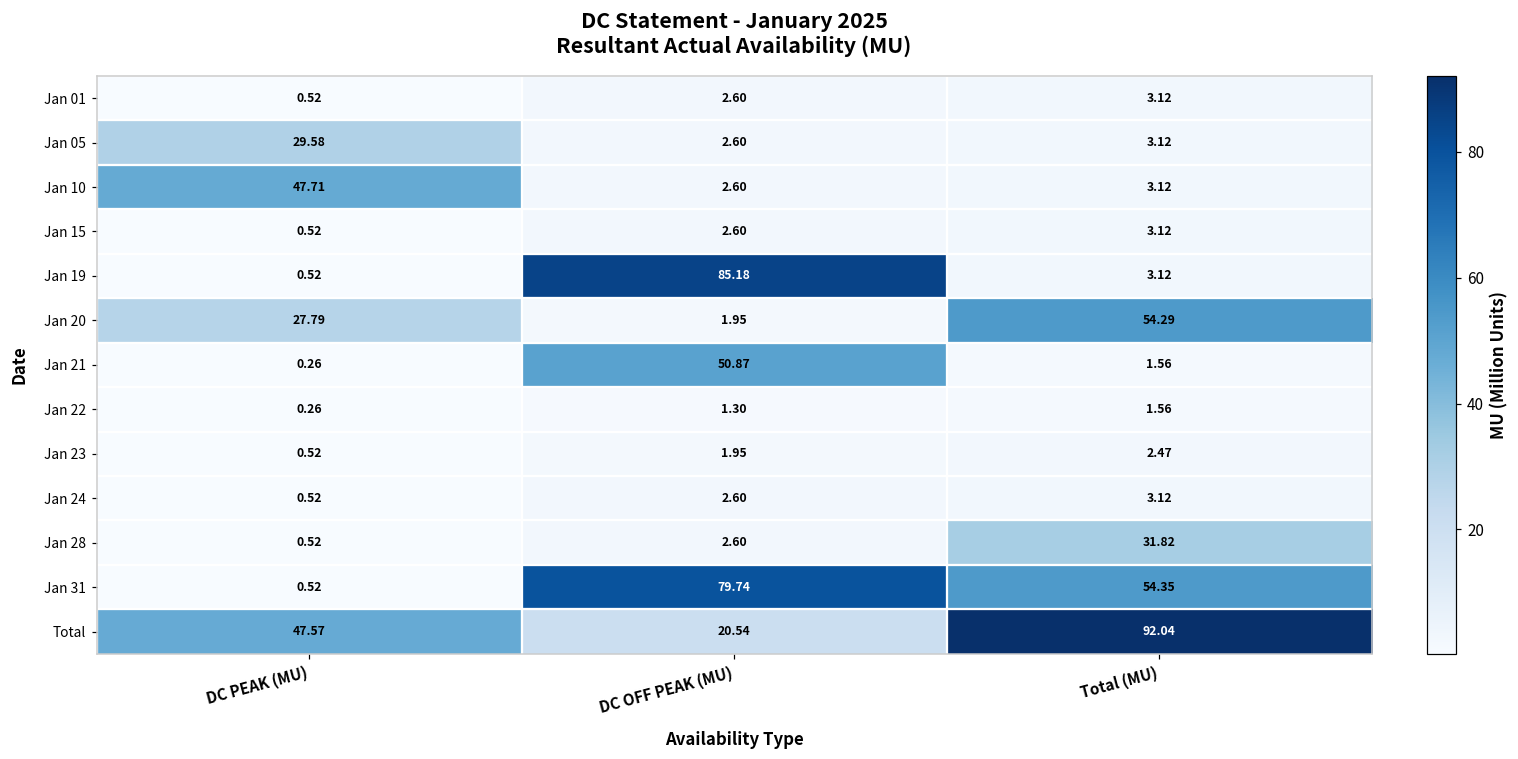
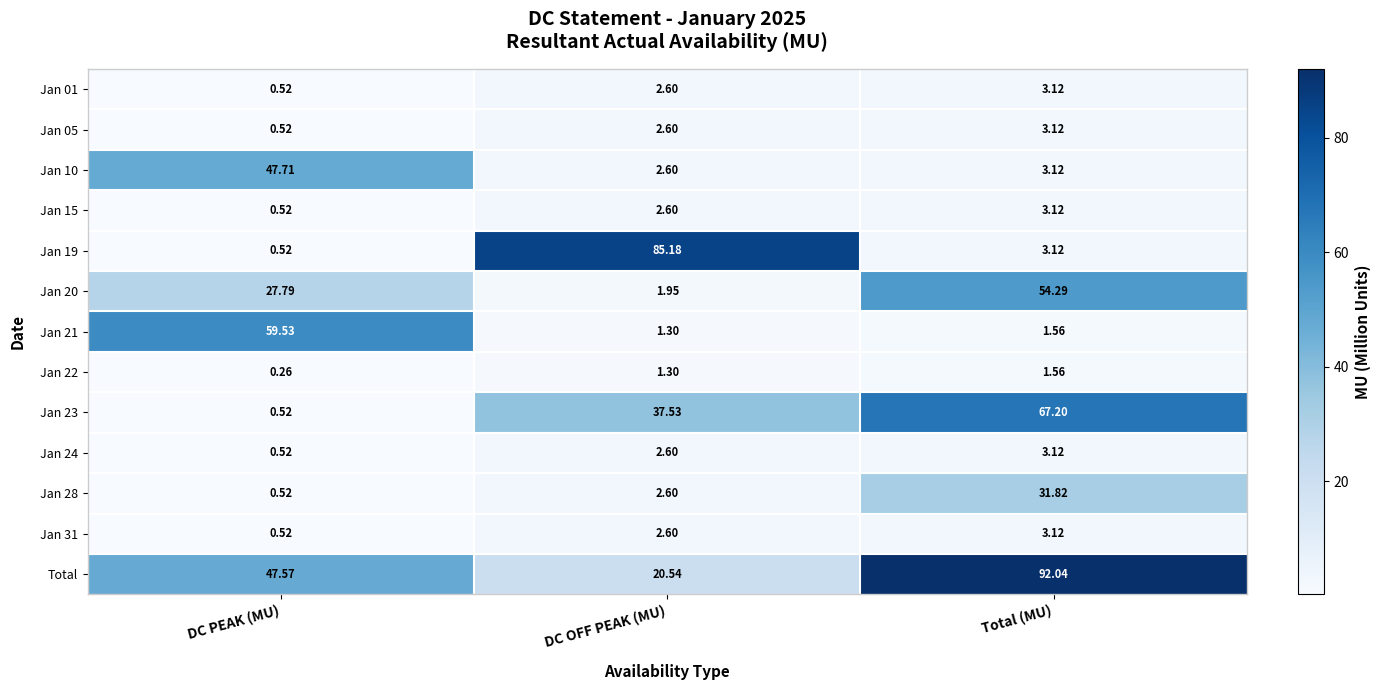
  {
    "Jan 01": {
      "DC PEAK (MU)": 0.52,
      "DC OFF PEAK (MU)": 2.60,
      "Total (MU)": 3.12
    },
    "Jan 05": {
-     "DC PEAK (MU)": 29.58,
+     "DC PEAK (MU)": 0.52,
      "DC OFF PEAK (MU)": 2.60,
      "Total (MU)": 3.12
    },
    "Jan 10": {
      "DC PEAK (MU)": 47.71,
      "DC OFF PEAK (MU)": 2.60,
      "Total (MU)": 3.12
    },
    "Jan 15": {
      "DC PEAK (MU)": 0.52,
      "DC OFF PEAK (MU)": 2.60,
      "Total (MU)": 3.12
    },
    "Jan 19": {
      "DC PEAK (MU)": 0.52,
      "DC OFF PEAK (MU)": 85.18,
      "Total (MU)": 3.12
    },
    "Jan 20": {
      "DC PEAK (MU)": 27.79,
      "DC OFF PEAK (MU)": 1.95,
      "Total (MU)": 54.29
    },
    "Jan 21": {
-     "DC PEAK (MU)": 0.26,
-     "DC OFF PEAK (MU)": 50.87,
+     "DC PEAK (MU)": 59.53,
+     "DC OFF PEAK (MU)": 1.30,
      "Total (MU)": 1.56
    },
    "Jan 22": {
      "DC PEAK (MU)": 0.26,
      "DC OFF PEAK (MU)": 1.30,
      "Total (MU)": 1.56
    },
    "Jan 23": {
      "DC PEAK (MU)": 0.52,
-     "DC OFF PEAK (MU)": 1.95,
-     "Total (MU)": 2.47
+     "DC OFF PEAK (MU)": 37.53,
+     "Total (MU)": 67.20
    },
    "Jan 24": {
      "DC PEAK (MU)": 0.52,
      "DC OFF PEAK (MU)": 2.60,
      "Total (MU)": 3.12
    },
    "Jan 28": {
      "DC PEAK (MU)": 0.52,
      "DC OFF PEAK (MU)": 2.60,
      "Total (MU)": 31.82
    },
    "Jan 31": {
      "DC PEAK (MU)": 0.52,
-     "DC OFF PEAK (MU)": 79.74,
-     "Total (MU)": 54.35
+     "DC OFF PEAK (MU)": 2.60,
+     "Total (MU)": 3.12
    },
    "Total": {
      "DC PEAK (MU)": 47.57,
      "DC OFF PEAK (MU)": 20.54,
      "Total (MU)": 92.04
    }
  }
